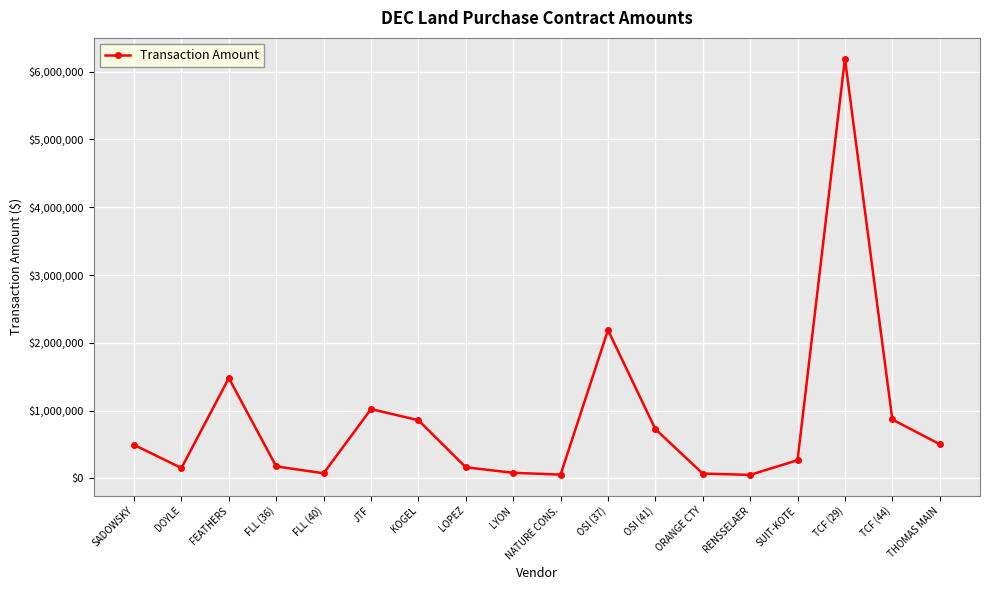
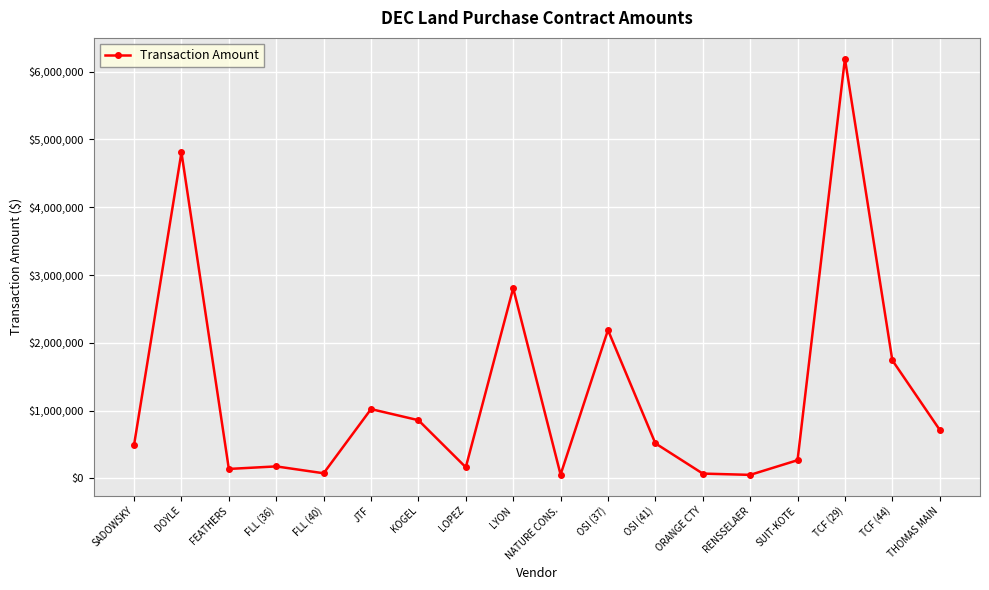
  {
    "SADOWSKY": "$500,000",
-   "DOYLE": "$200,000",
-   "FEATHERS": "$1,500,000",
+   "DOYLE": "$4,800,000",
+   "FEATHERS": "$100,000",
    "FLL (36)": "$200,000",
    "FLL (40)": "$100,000",
    "JTF": "$1,000,000",
    "KOGEL": "$900,000",
    "LOPEZ": "$200,000",
-   "LYON": "$100,000",
+   "LYON": "$2,800,000",
    "NATURE CONS.": "$100,000",
    "OSI (37)": "$2,200,000",
-   "OSI (41)": "$700,000",
+   "OSI (41)": "$500,000",
    "ORANGE CTY": "$100,000",
    "RENSSELAER": "$100,000",
    "SUIT-KOTE": "$300,000",
    "TCF (29)": "$6,200,000",
-   "TCF (44)": "$900,000",
-   "THOMAS MAIN": "$500,000"
+   "TCF (44)": "$1,700,000",
+   "THOMAS MAIN": "$700,000"
  }
